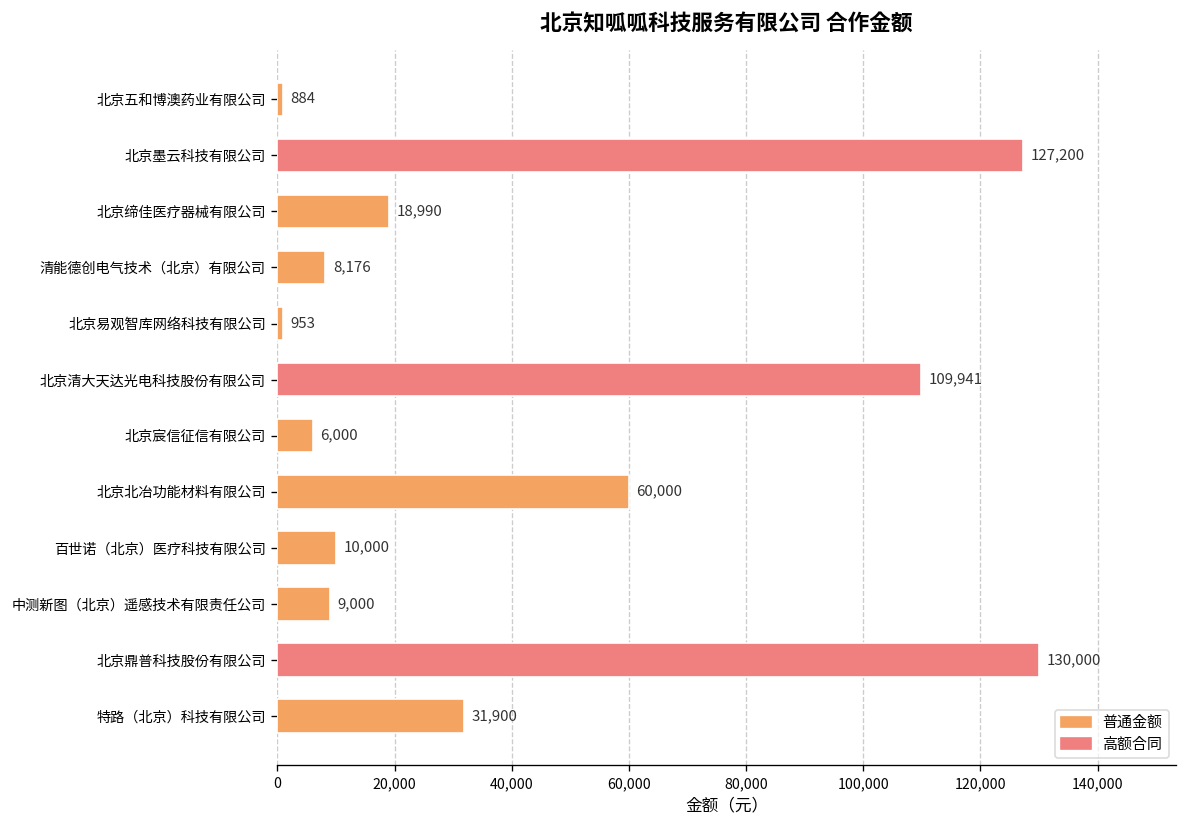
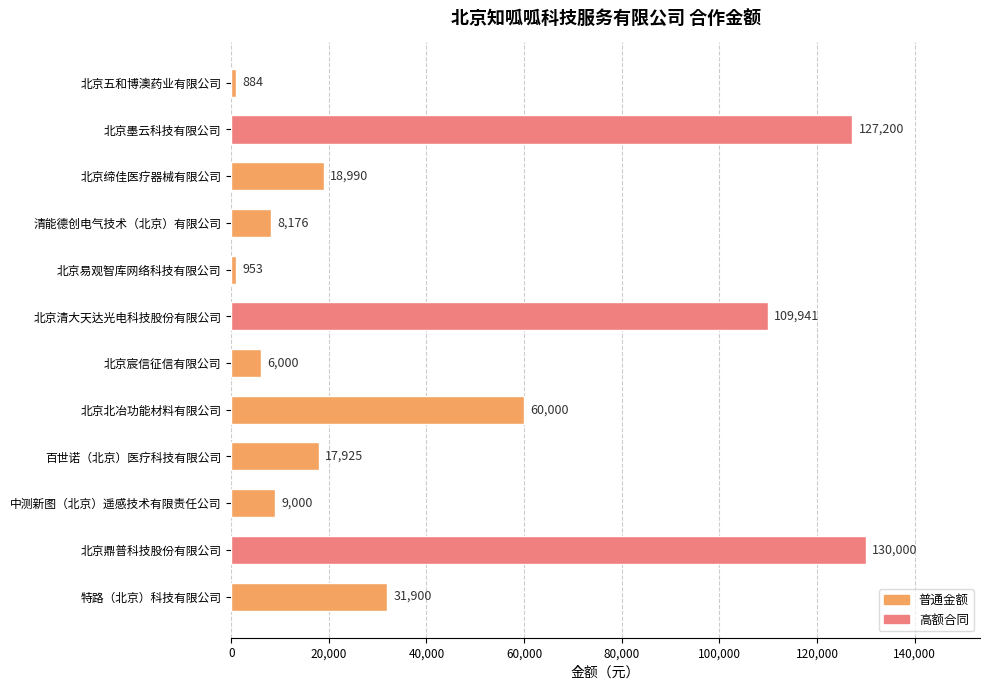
  {
    "北京五和博澳药业有限公司": "884",
    "北京墨云科技有限公司": "127,200",
    "北京缔佳医疗器械有限公司": "18,990",
    "清能德创电气技术（北京）有限公司": "8,176",
    "北京易观智库网络科技有限公司": "953",
    "北京清大天达光电科技股份有限公司": "109,941",
    "北京宸信征信有限公司": "6,000",
    "北京北冶功能材料有限公司": "60,000",
-   "百世诺（北京）医疗科技有限公司": "10,000",
+   "百世诺（北京）医疗科技有限公司": "17,925",
    "中测新图（北京）遥感技术有限责任公司": "9,000",
    "北京鼎普科技股份有限公司": "130,000",
    "特路（北京）科技有限公司": "31,900"
  }
